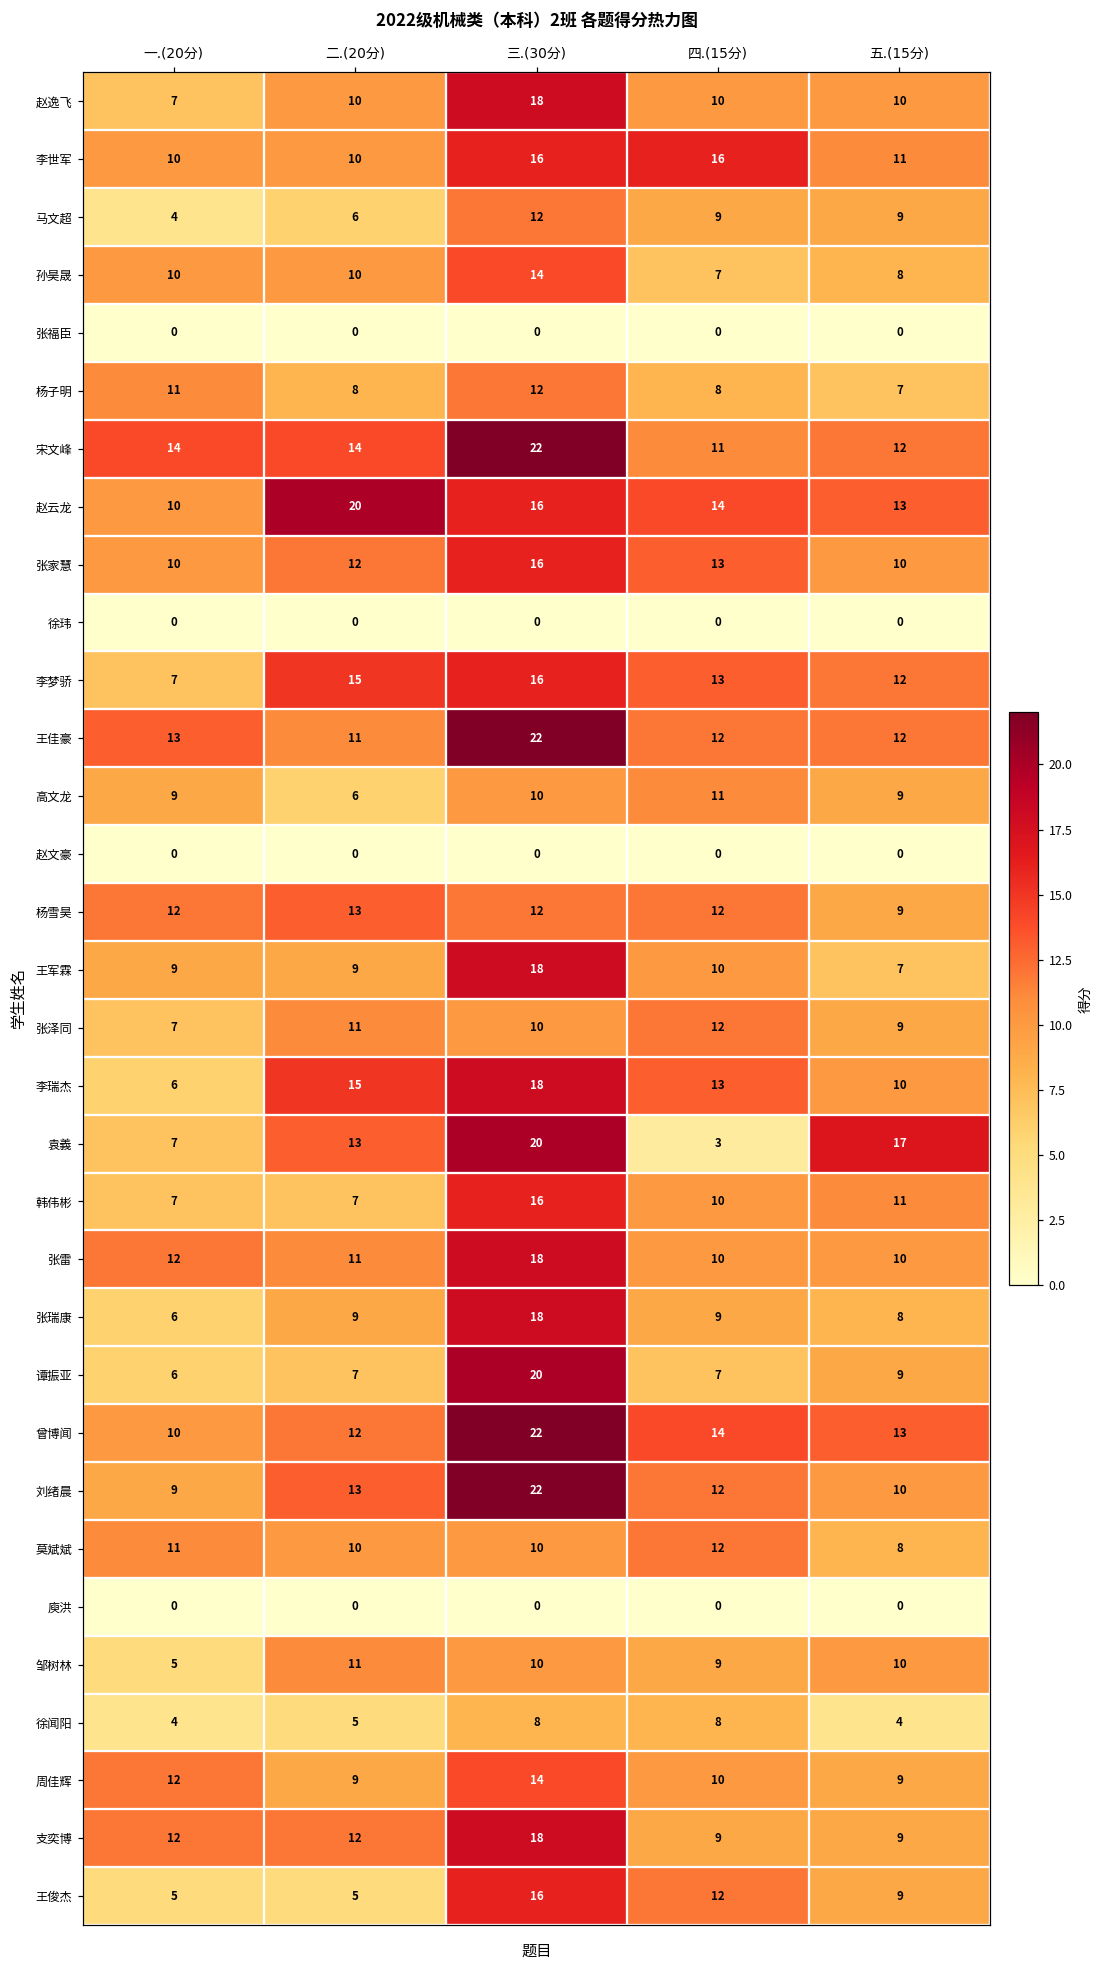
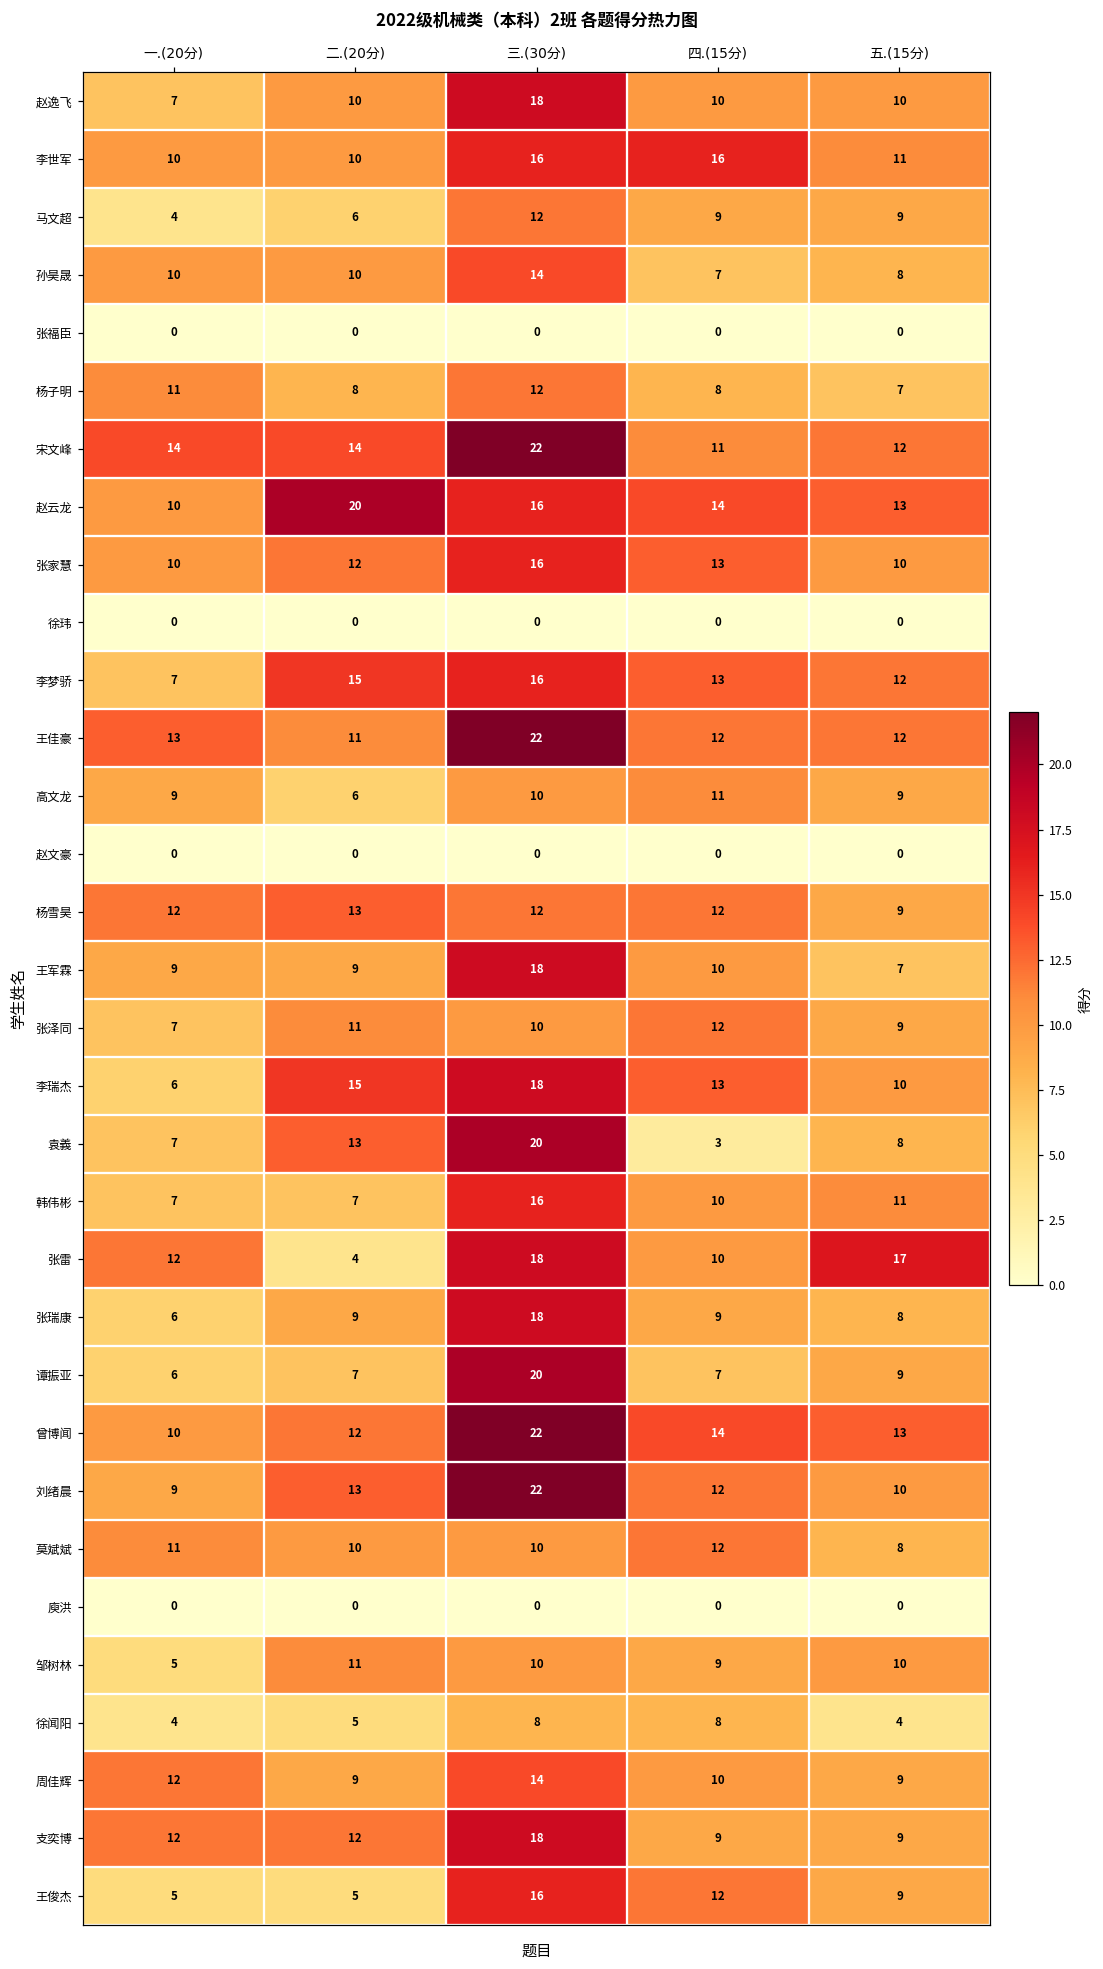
  {
    "赵逸飞": {
      "一.(20分)": 7,
      "二.(20分)": 10,
      "三.(30分)": 18,
      "四.(15分)": 10,
      "五.(15分)": 10
    },
    "李世军": {
      "一.(20分)": 10,
      "二.(20分)": 10,
      "三.(30分)": 16,
      "四.(15分)": 16,
      "五.(15分)": 11
    },
    "马文超": {
      "一.(20分)": 4,
      "二.(20分)": 6,
      "三.(30分)": 12,
      "四.(15分)": 9,
      "五.(15分)": 9
    },
    "孙昊晟": {
      "一.(20分)": 10,
      "二.(20分)": 10,
      "三.(30分)": 14,
      "四.(15分)": 7,
      "五.(15分)": 8
    },
    "张福臣": {
      "一.(20分)": 0,
      "二.(20分)": 0,
      "三.(30分)": 0,
      "四.(15分)": 0,
      "五.(15分)": 0
    },
    "杨子明": {
      "一.(20分)": 11,
      "二.(20分)": 8,
      "三.(30分)": 12,
      "四.(15分)": 8,
      "五.(15分)": 7
    },
    "宋文峰": {
      "一.(20分)": 14,
      "二.(20分)": 14,
      "三.(30分)": 22,
      "四.(15分)": 11,
      "五.(15分)": 12
    },
    "赵云龙": {
      "一.(20分)": 10,
      "二.(20分)": 20,
      "三.(30分)": 16,
      "四.(15分)": 14,
      "五.(15分)": 13
    },
    "张家慧": {
      "一.(20分)": 10,
      "二.(20分)": 12,
      "三.(30分)": 16,
      "四.(15分)": 13,
      "五.(15分)": 10
    },
    "徐玮": {
      "一.(20分)": 0,
      "二.(20分)": 0,
      "三.(30分)": 0,
      "四.(15分)": 0,
      "五.(15分)": 0
    },
    "李梦骄": {
      "一.(20分)": 7,
      "二.(20分)": 15,
      "三.(30分)": 16,
      "四.(15分)": 13,
      "五.(15分)": 12
    },
    "王佳豪": {
      "一.(20分)": 13,
      "二.(20分)": 11,
      "三.(30分)": 22,
      "四.(15分)": 12,
      "五.(15分)": 12
    },
    "高文龙": {
      "一.(20分)": 9,
      "二.(20分)": 6,
      "三.(30分)": 10,
      "四.(15分)": 11,
      "五.(15分)": 9
    },
    "赵文豪": {
      "一.(20分)": 0,
      "二.(20分)": 0,
      "三.(30分)": 0,
      "四.(15分)": 0,
      "五.(15分)": 0
    },
    "杨雪昊": {
      "一.(20分)": 12,
      "二.(20分)": 13,
      "三.(30分)": 12,
      "四.(15分)": 12,
      "五.(15分)": 9
    },
    "王军霖": {
      "一.(20分)": 9,
      "二.(20分)": 9,
      "三.(30分)": 18,
      "四.(15分)": 10,
      "五.(15分)": 7
    },
    "张泽同": {
      "一.(20分)": 7,
      "二.(20分)": 11,
      "三.(30分)": 10,
      "四.(15分)": 12,
      "五.(15分)": 9
    },
    "李瑞杰": {
      "一.(20分)": 6,
      "二.(20分)": 15,
      "三.(30分)": 18,
      "四.(15分)": 13,
      "五.(15分)": 10
    },
    "袁義": {
      "一.(20分)": 7,
      "二.(20分)": 13,
      "三.(30分)": 20,
      "四.(15分)": 3,
-     "五.(15分)": 17
+     "五.(15分)": 8
    },
    "韩伟彬": {
      "一.(20分)": 7,
      "二.(20分)": 7,
      "三.(30分)": 16,
      "四.(15分)": 10,
      "五.(15分)": 11
    },
    "张雷": {
      "一.(20分)": 12,
-     "二.(20分)": 11,
+     "二.(20分)": 4,
      "三.(30分)": 18,
      "四.(15分)": 10,
-     "五.(15分)": 10
+     "五.(15分)": 17
    },
    "张瑞康": {
      "一.(20分)": 6,
      "二.(20分)": 9,
      "三.(30分)": 18,
      "四.(15分)": 9,
      "五.(15分)": 8
    },
    "谭振亚": {
      "一.(20分)": 6,
      "二.(20分)": 7,
      "三.(30分)": 20,
      "四.(15分)": 7,
      "五.(15分)": 9
    },
    "曾博闻": {
      "一.(20分)": 10,
      "二.(20分)": 12,
      "三.(30分)": 22,
      "四.(15分)": 14,
      "五.(15分)": 13
    },
    "刘绪晨": {
      "一.(20分)": 9,
      "二.(20分)": 13,
      "三.(30分)": 22,
      "四.(15分)": 12,
      "五.(15分)": 10
    },
    "莫斌斌": {
      "一.(20分)": 11,
      "二.(20分)": 10,
      "三.(30分)": 10,
      "四.(15分)": 12,
      "五.(15分)": 8
    },
    "庾洪": {
      "一.(20分)": 0,
      "二.(20分)": 0,
      "三.(30分)": 0,
      "四.(15分)": 0,
      "五.(15分)": 0
    },
    "邹树林": {
      "一.(20分)": 5,
      "二.(20分)": 11,
      "三.(30分)": 10,
      "四.(15分)": 9,
      "五.(15分)": 10
    },
    "徐闻阳": {
      "一.(20分)": 4,
      "二.(20分)": 5,
      "三.(30分)": 8,
      "四.(15分)": 8,
      "五.(15分)": 4
    },
    "周佳辉": {
      "一.(20分)": 12,
      "二.(20分)": 9,
      "三.(30分)": 14,
      "四.(15分)": 10,
      "五.(15分)": 9
    },
    "支奕博": {
      "一.(20分)": 12,
      "二.(20分)": 12,
      "三.(30分)": 18,
      "四.(15分)": 9,
      "五.(15分)": 9
    },
    "王俊杰": {
      "一.(20分)": 5,
      "二.(20分)": 5,
      "三.(30分)": 16,
      "四.(15分)": 12,
      "五.(15分)": 9
    }
  }
